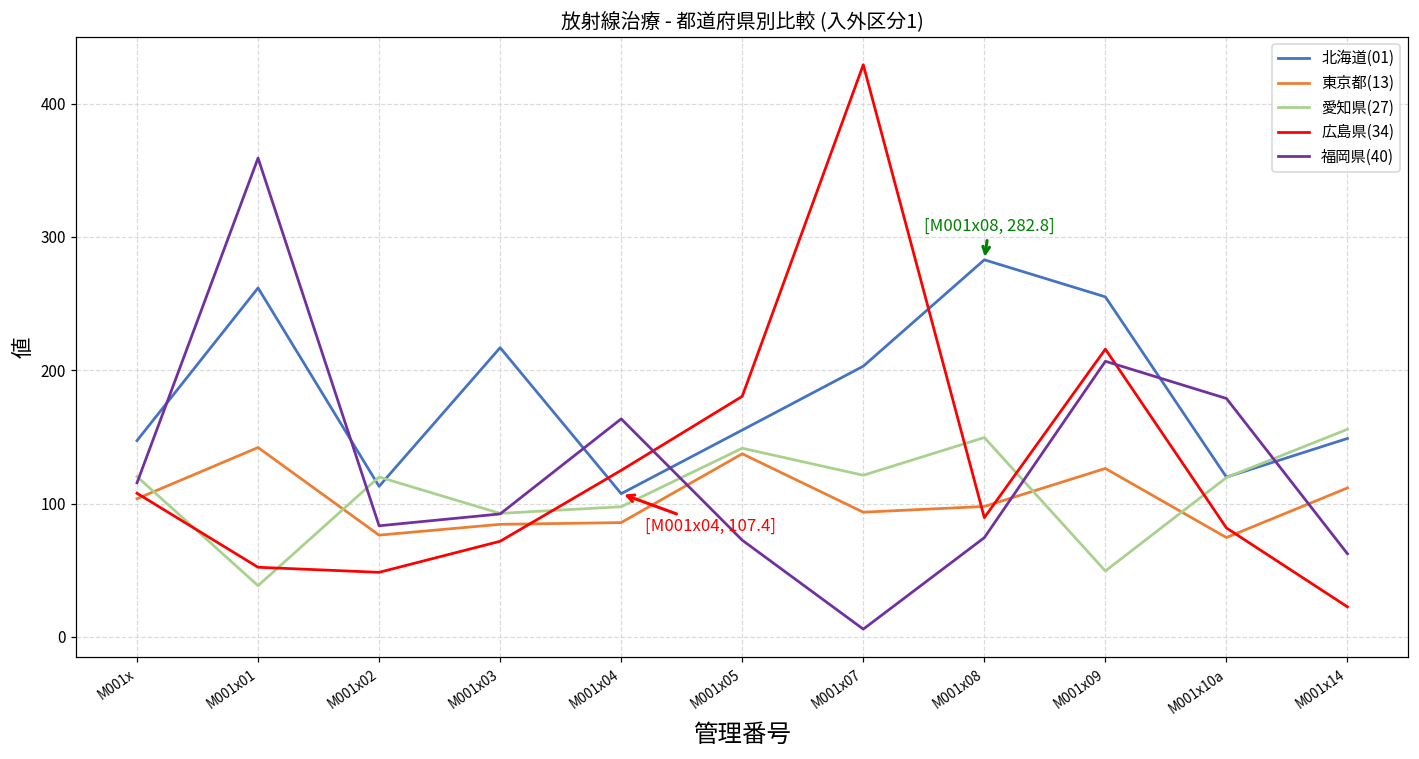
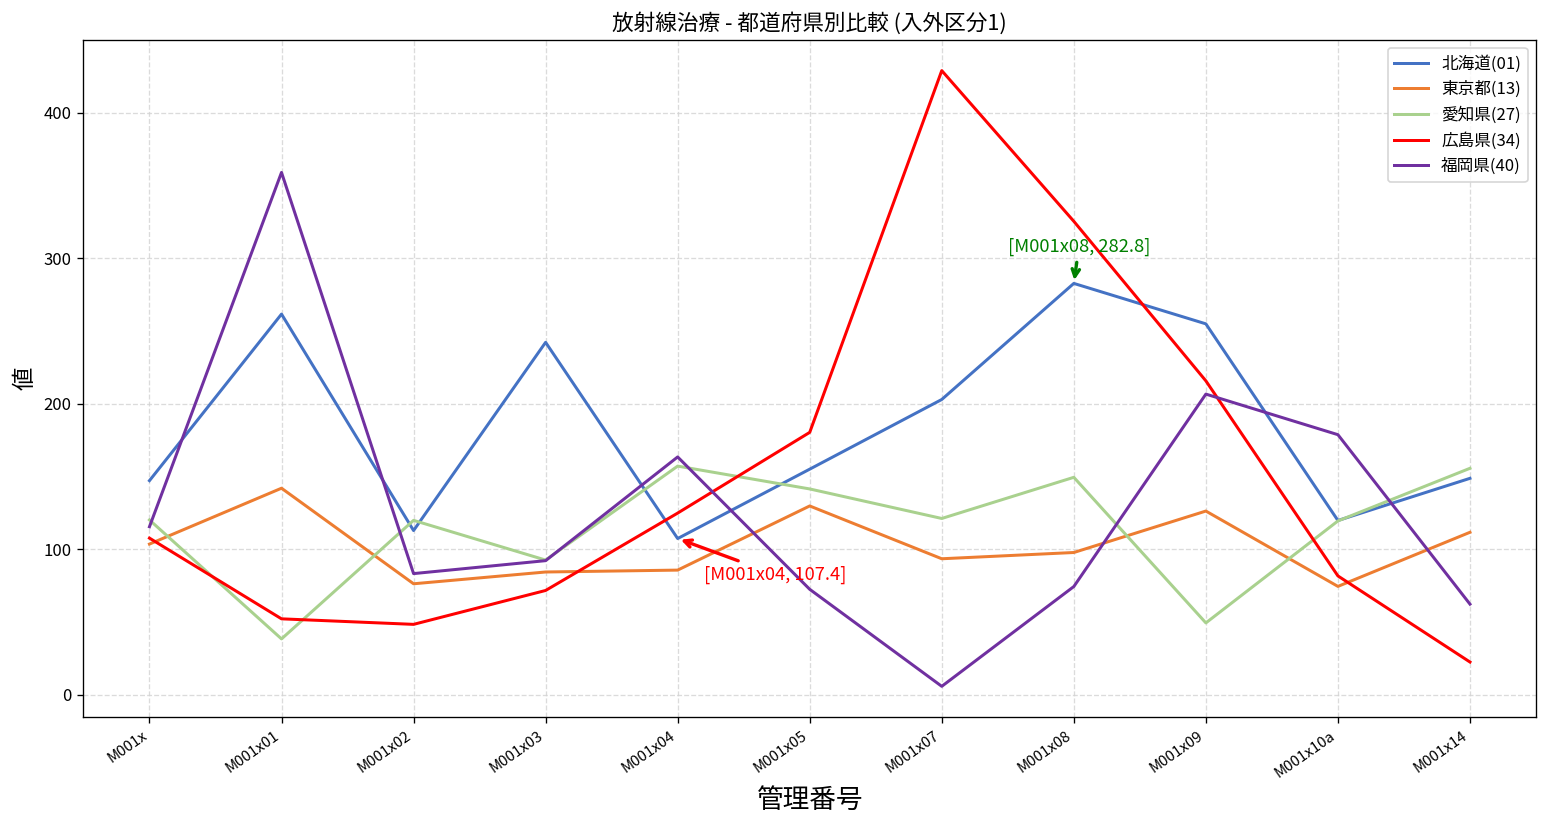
  {
    "北海道(01)": {
      "M001x": 147,
      "M001x01": 262,
      "M001x02": 113,
-     "M001x03": 217,
+     "M001x03": 242,
      "M001x05": 155,
      "M001x07": 203,
      "M001x09": 255,
      "M001x14": 149
    },
    "東京都(13)": {
      "M001x": 104,
      "M001x01": 142,
      "M001x02": 76,
      "M001x03": 84,
      "M001x04": 86,
-     "M001x05": 137,
+     "M001x05": 130,
      "M001x07": 94,
      "M001x08": 98,
      "M001x09": 126,
      "M001x10a": 75,
      "M001x14": 112
    },
    "愛知県(27)": {
      "M001x": 120,
      "M001x01": 38,
      "M001x02": 120,
-     "M001x04": 98,
+     "M001x04": 157,
      "M001x05": 142,
      "M001x07": 121,
      "M001x08": 150,
      "M001x09": 49,
      "M001x14": 156
    },
    "広島県(34)": {
      "M001x": 108,
      "M001x01": 52,
      "M001x02": 48,
      "M001x03": 72,
      "M001x04": 125,
      "M001x05": 180,
      "M001x07": 429,
-     "M001x08": 89,
+     "M001x08": 326,
      "M001x09": 216,
      "M001x10a": 82,
      "M001x14": 23
    },
    "福岡県(40)": {
      "M001x": 116,
      "M001x01": 359,
      "M001x02": 83,
      "M001x04": 164,
      "M001x07": 6,
      "M001x08": 74,
      "M001x09": 207,
      "M001x10a": 179,
      "M001x14": 62
    }
  }
